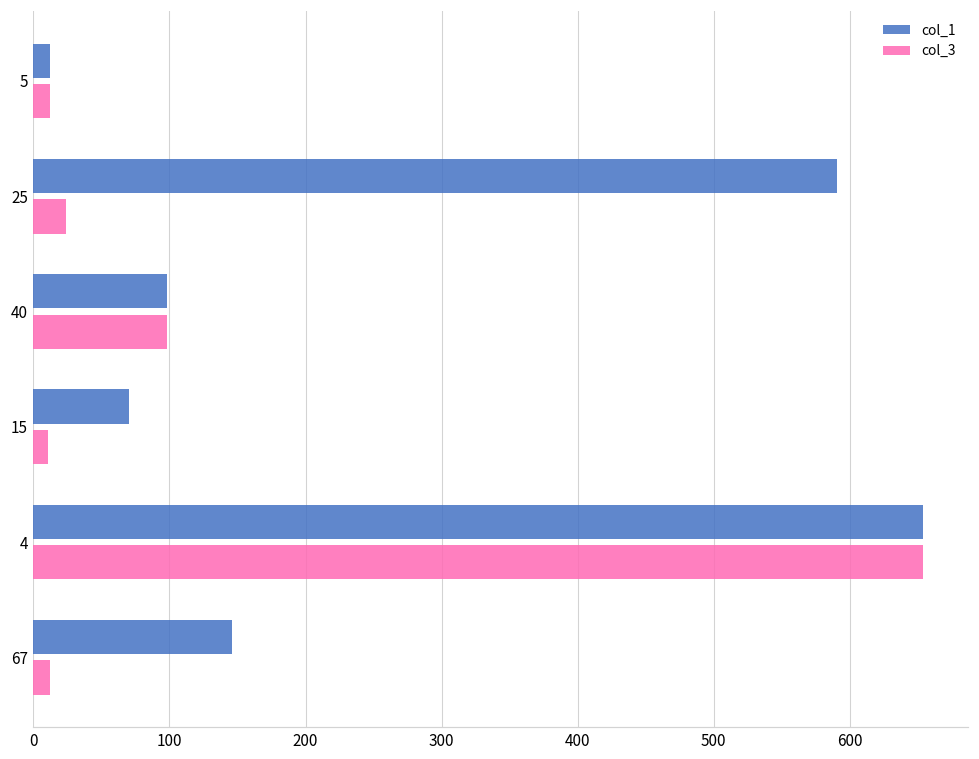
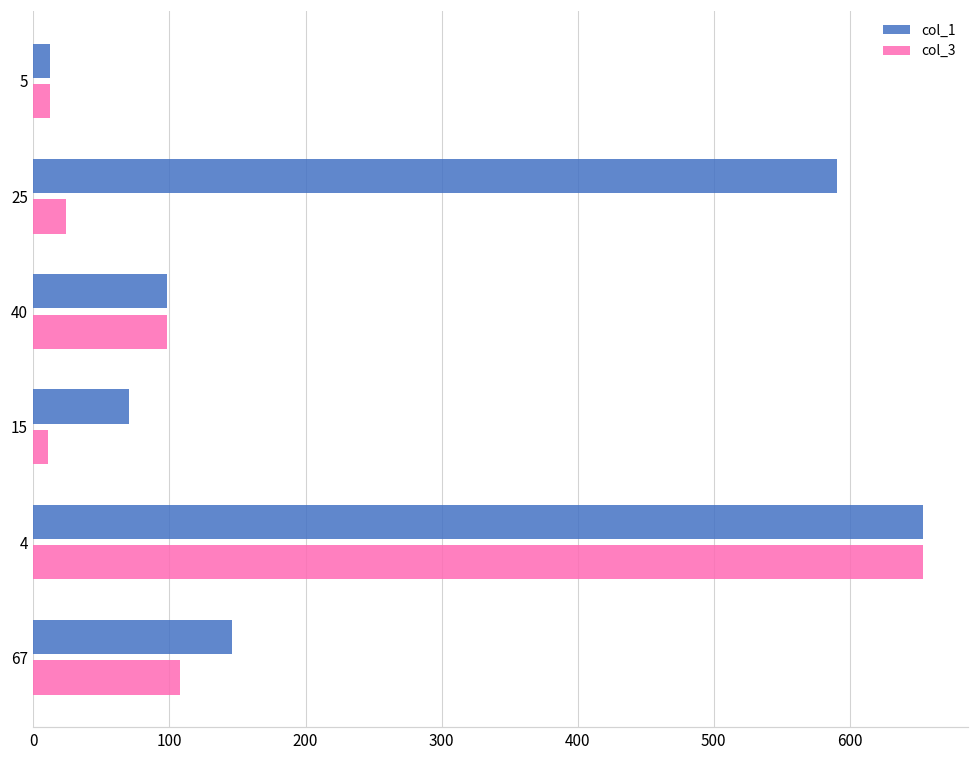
  {
    "col_1": {
      "5": 12,
      "25": 590,
      "40": 98,
      "15": 70,
      "4": 654,
      "67": 146
    },
    "col_3": {
      "5": 12,
      "25": 24,
      "40": 98,
      "15": 11,
      "4": 654,
-     "67": 13
+     "67": 108
    }
  }
